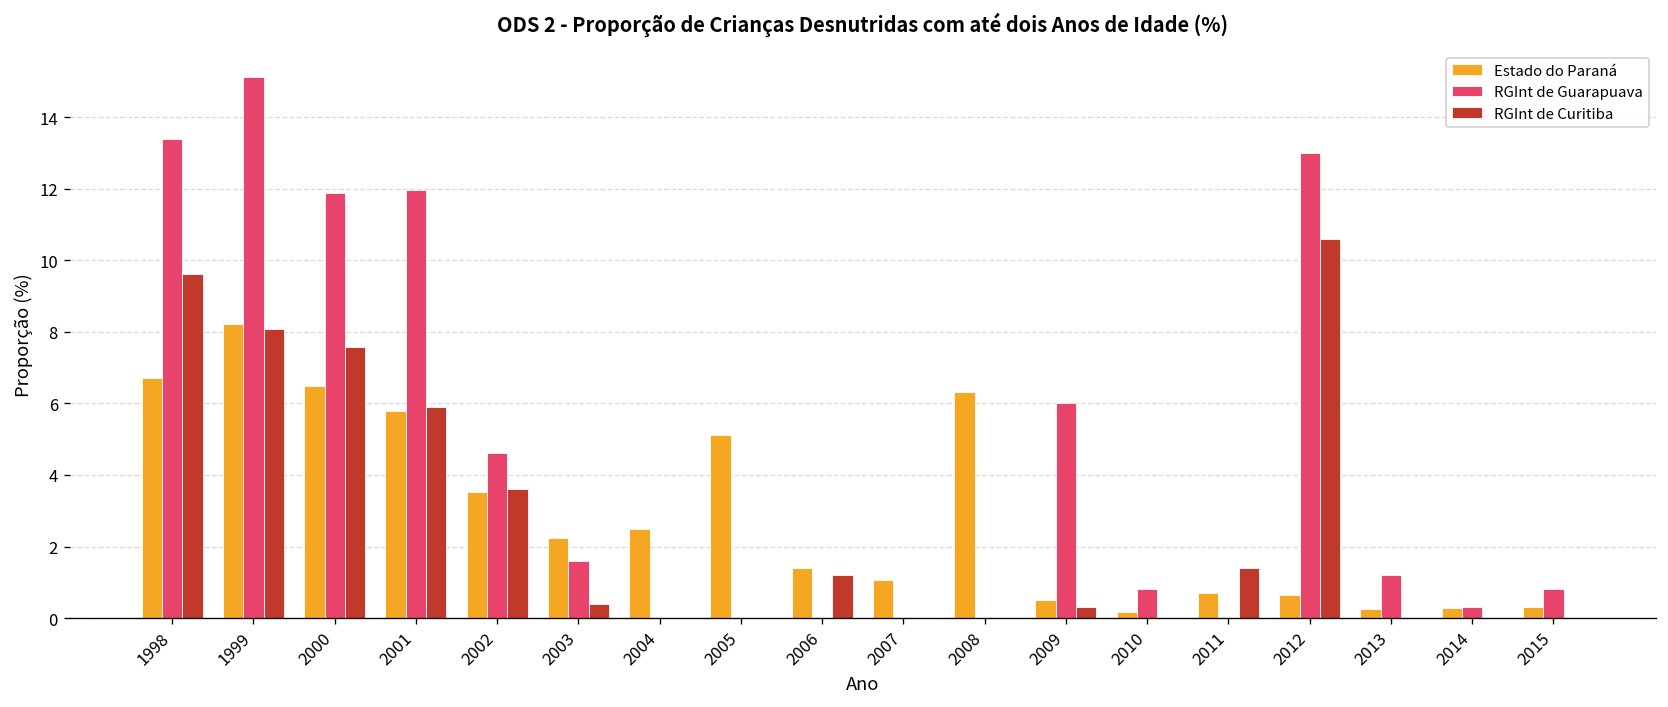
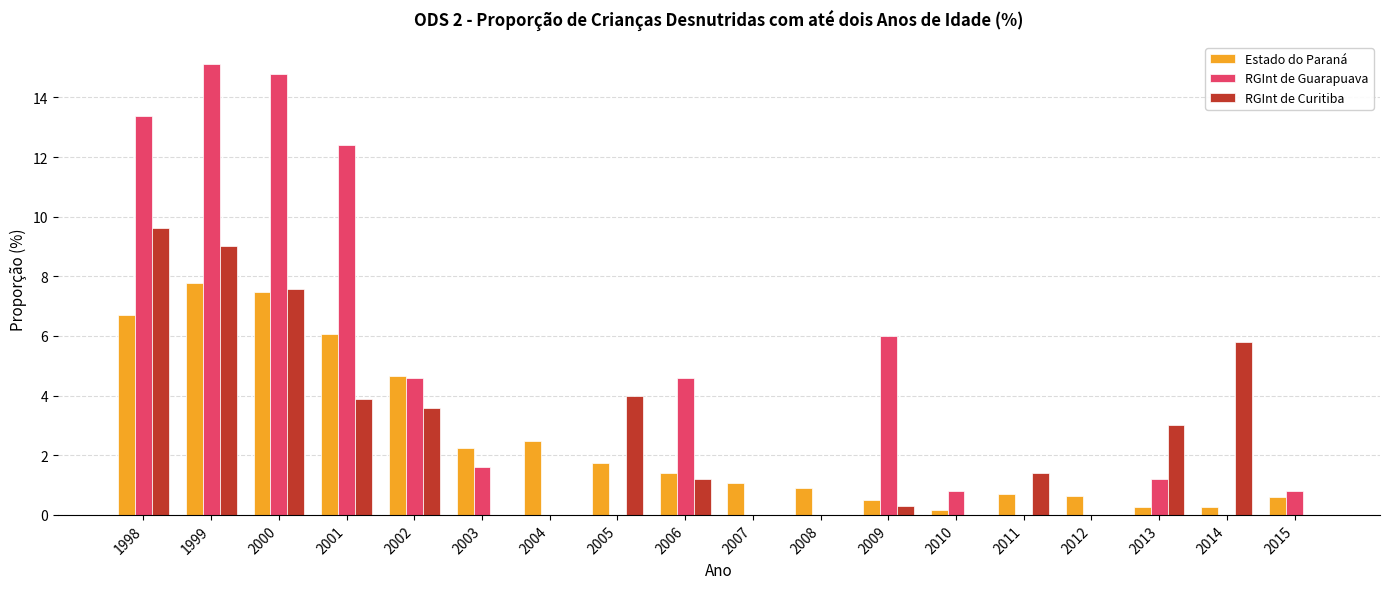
  {
    "Estado do Paraná": {
      "1998": 6.7,
-     "1999": 8.2,
-     "2000": 6.5,
-     "2001": 5.8,
-     "2002": 3.5,
+     "1999": 7.8,
+     "2000": 7.5,
+     "2001": 6.1,
+     "2002": 4.7,
      "2003": 2.3,
      "2004": 2.5,
-     "2005": 5.1,
+     "2005": 1.8,
      "2006": 1.4,
      "2007": 1.1,
-     "2008": 6.3,
+     "2008": 0.9,
      "2009": 0.5,
      "2010": 0.2,
      "2011": 0.7,
      "2012": 0.6,
      "2013": 0.3,
      "2014": 0.3,
-     "2015": 0.3
+     "2015": 0.6
    },
    "RGInt de Guarapuava": {
      "1998": 13.4,
      "1999": 15.1,
-     "2000": 11.9,
-     "2001": 12.0,
+     "2000": 14.8,
+     "2001": 12.4,
      "2002": 4.6,
      "2003": 1.6,
      "2004": 0.0,
      "2005": 0.0,
-     "2006": 0.0,
+     "2006": 4.6,
      "2007": 0.0,
      "2008": 0.0,
      "2009": 6.0,
      "2010": 0.8,
      "2011": 0.0,
-     "2012": 13,
+     "2012": 0,
      "2013": 1.2,
-     "2014": 0.3,
+     "2014": 0.0,
      "2015": 0.8
    },
    "RGInt de Curitiba": {
      "1998": 9.6,
-     "1999": 8.1,
+     "1999": 9.0,
      "2000": 7.6,
-     "2001": 5.9,
+     "2001": 3.9,
      "2002": 3.6,
-     "2003": 0.4,
+     "2003": 0.0,
      "2004": 0.0,
-     "2005": 0,
+     "2005": 4,
      "2006": 1.2,
      "2007": 0.0,
      "2008": 0.0,
      "2009": 0.3,
      "2010": 0.0,
      "2011": 1.4,
-     "2012": 10.6,
-     "2013": 0,
-     "2014": 0.0,
+     "2012": 0.0,
+     "2013": 3,
+     "2014": 5.8,
      "2015": 0.0
    }
  }
